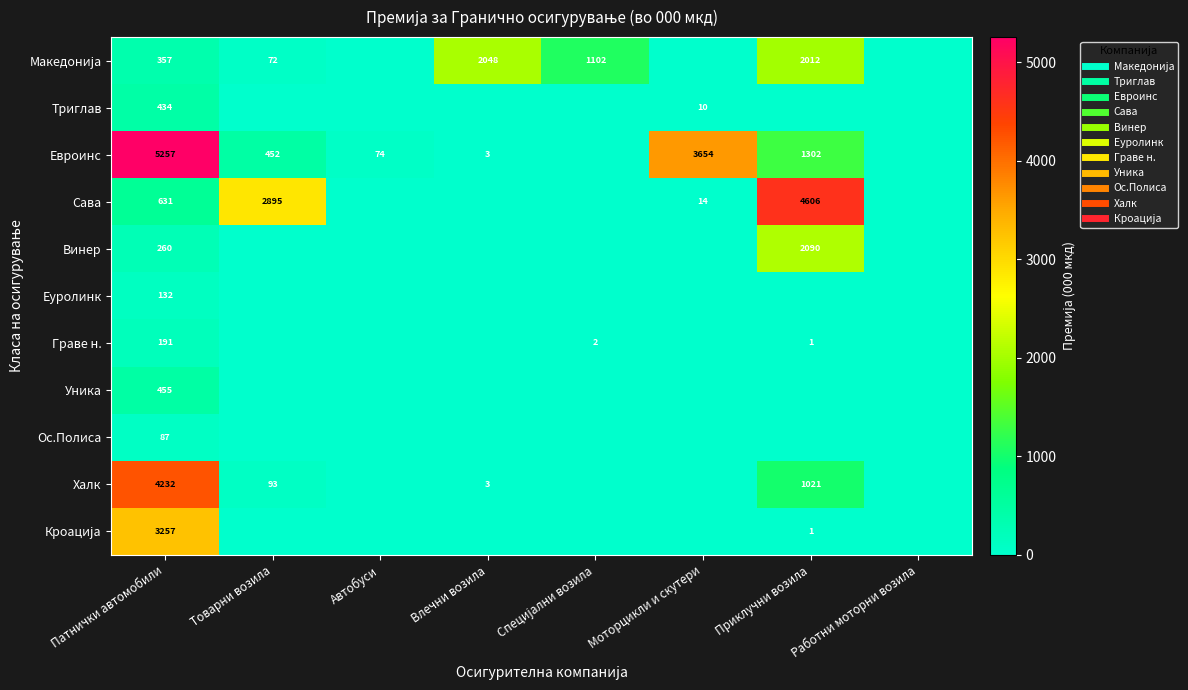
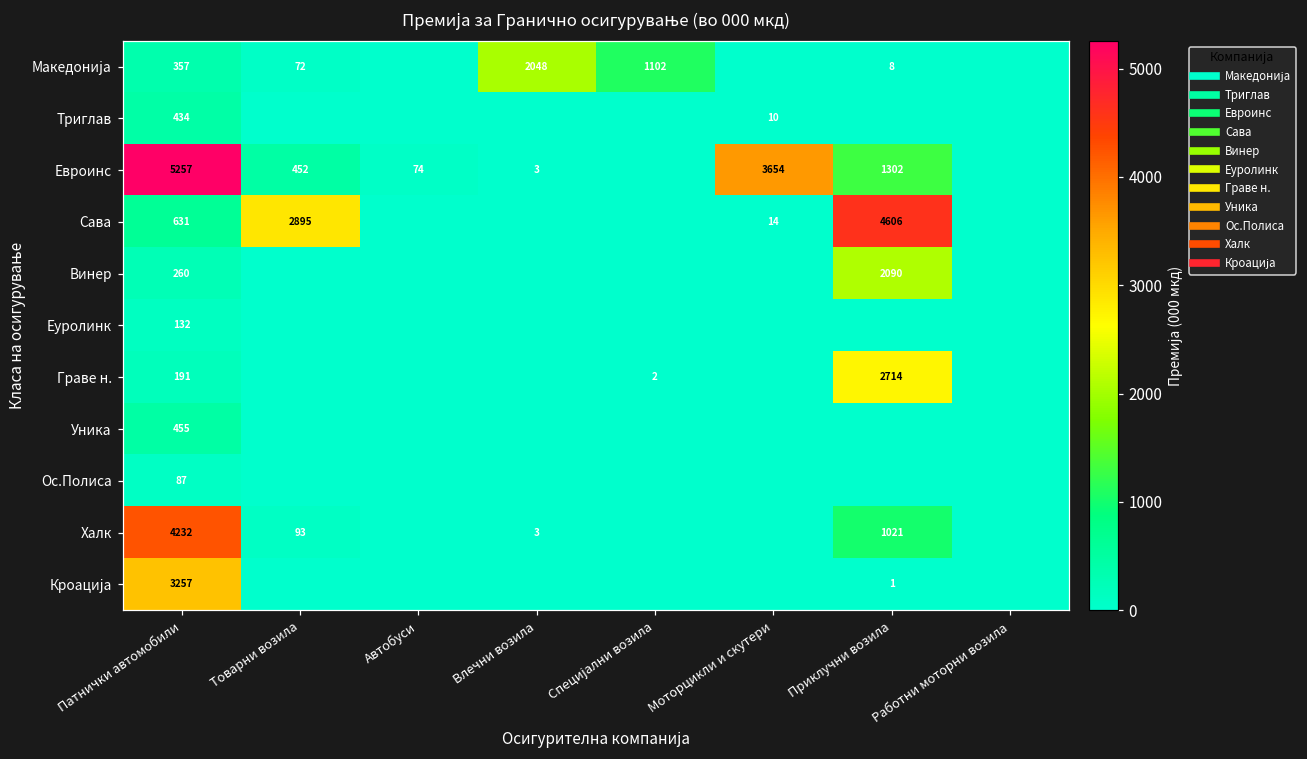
  {
    "Македонија": {
      "Патнички автомобили": 357,
      "Товарни возила": 72,
      "Влечни возила": 2048,
      "Специјални возила": 1102,
-     "Приклучни возила": 2012
+     "Приклучни возила": 8
    },
    "Триглав": {
      "Патнички автомобили": 434,
      "Моторцикли и скутери": 10
    },
    "Евроинс": {
      "Патнички автомобили": 5257,
      "Товарни возила": 452,
      "Автобуси": 74,
      "Влечни возила": 3,
      "Моторцикли и скутери": 3654,
      "Приклучни возила": 1302
    },
    "Сава": {
      "Патнички автомобили": 631,
      "Товарни возила": 2895,
      "Моторцикли и скутери": 14,
      "Приклучни возила": 4606
    },
    "Винер": {
      "Патнички автомобили": 260,
      "Приклучни возила": 2090
    },
    "Еуролинк": {
      "Патнички автомобили": 132
    },
    "Граве н.": {
      "Патнички автомобили": 191,
      "Специјални возила": 2,
-     "Приклучни возила": 1
+     "Приклучни возила": 2714
    },
    "Уника": {
      "Патнички автомобили": 455
    },
    "Ос.Полиса": {
      "Патнички автомобили": 87
    },
    "Халк": {
      "Патнички автомобили": 4232,
      "Товарни возила": 93,
      "Влечни возила": 3,
      "Приклучни возила": 1021
    },
    "Кроација": {
      "Патнички автомобили": 3257,
      "Приклучни возила": 1
    }
  }
